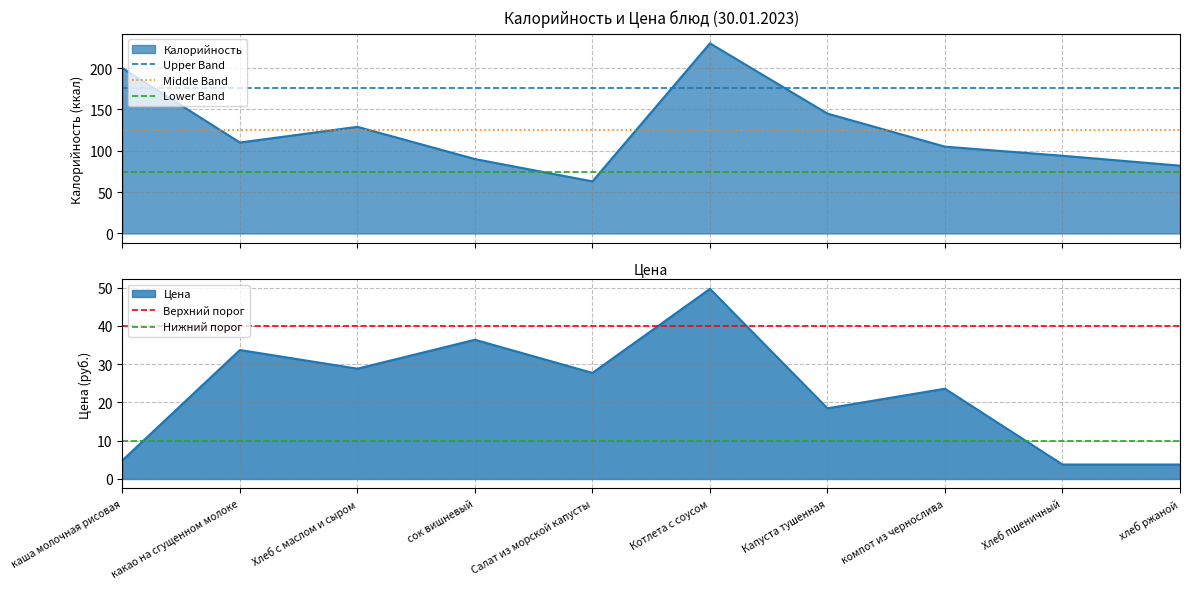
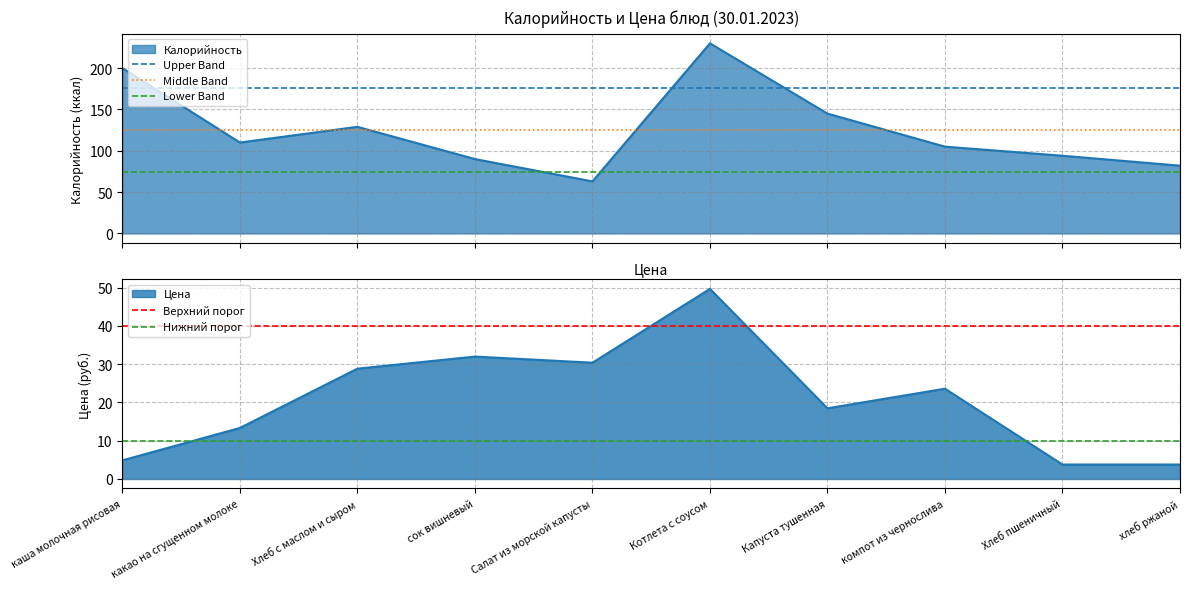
  {
    "Цена": {
      "каша молочная рисовая": 5,
-     "какао на сгущенном молоке": 34,
+     "какао на сгущенном молоке": 13,
      "Хлеб с маслом и сыром": 29,
-     "сок вишневый": 36,
-     "Салат из морской капусты": 28,
+     "сок вишневый": 32,
+     "Салат из морской капусты": 30,
      "Котлета с соусом": 50,
      "Капуста тушенная": 18,
      "компот из чернослива": 24,
      "Хлеб пшеничный": 4,
      "хлеб ржаной": 4
    }
  }
